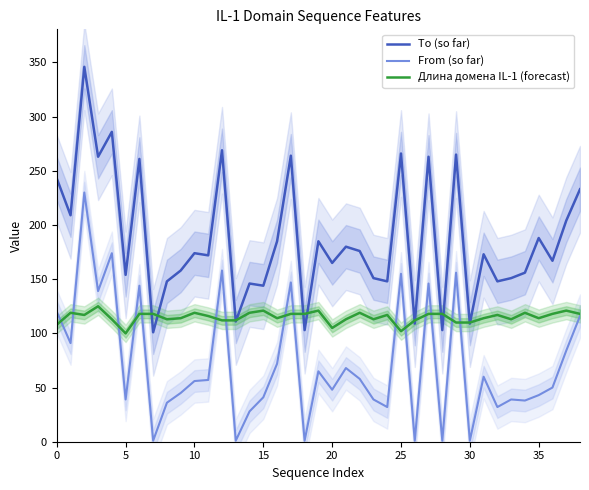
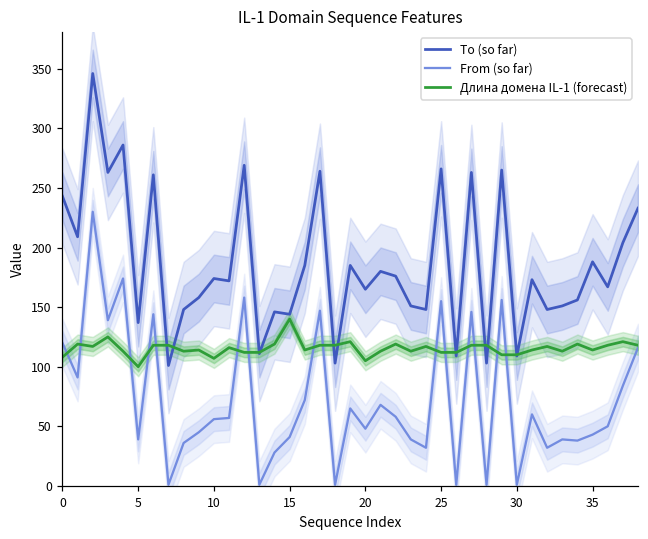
  {
    "To (so far)": {
      "0": 243,
-     "5": 154,
+     "5": 137,
      "10": 174,
      "20": 165,
      "25": 266,
      "35": 188
    },
    "Длина домена IL-1 (forecast)": {
      "0": 108,
      "5": 100,
-     "10": 119,
-     "15": 121,
+     "10": 107,
+     "15": 140,
      "20": 105,
-     "25": 102,
+     "25": 112,
      "35": 114
    }
  }
